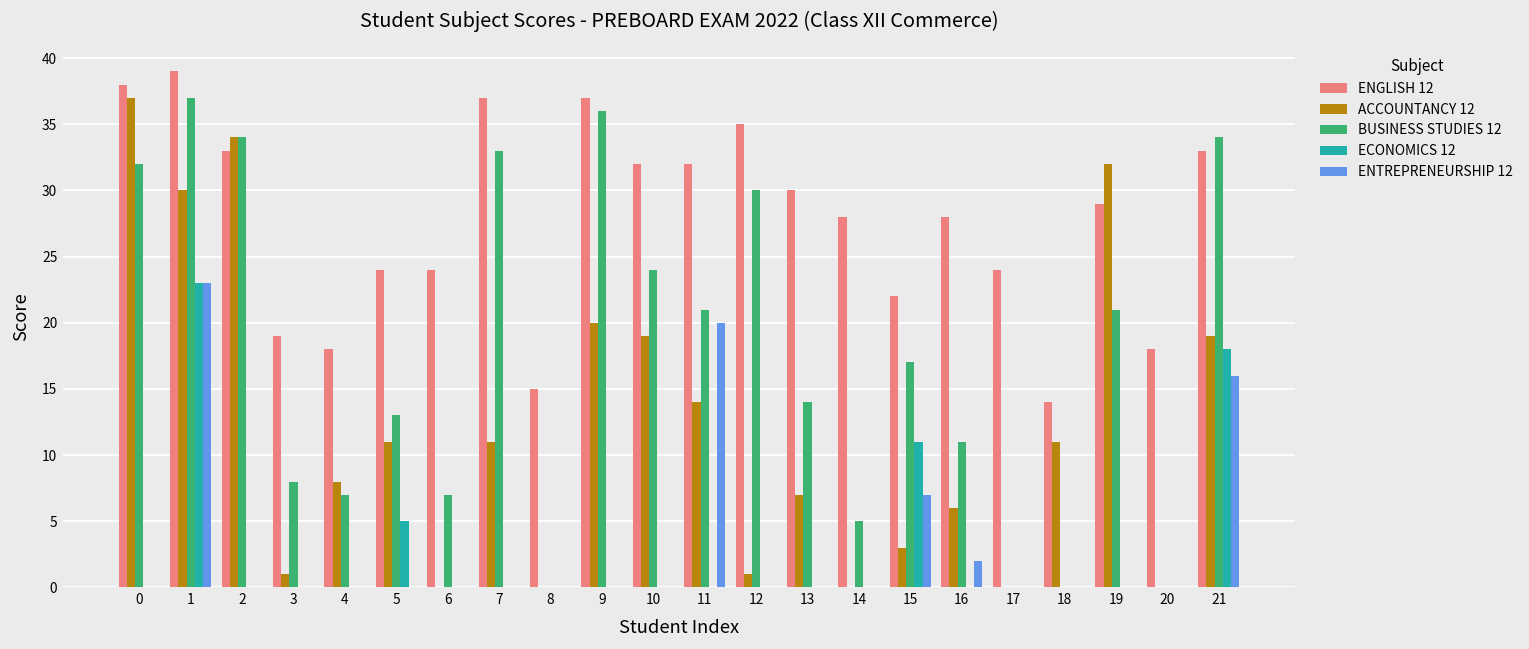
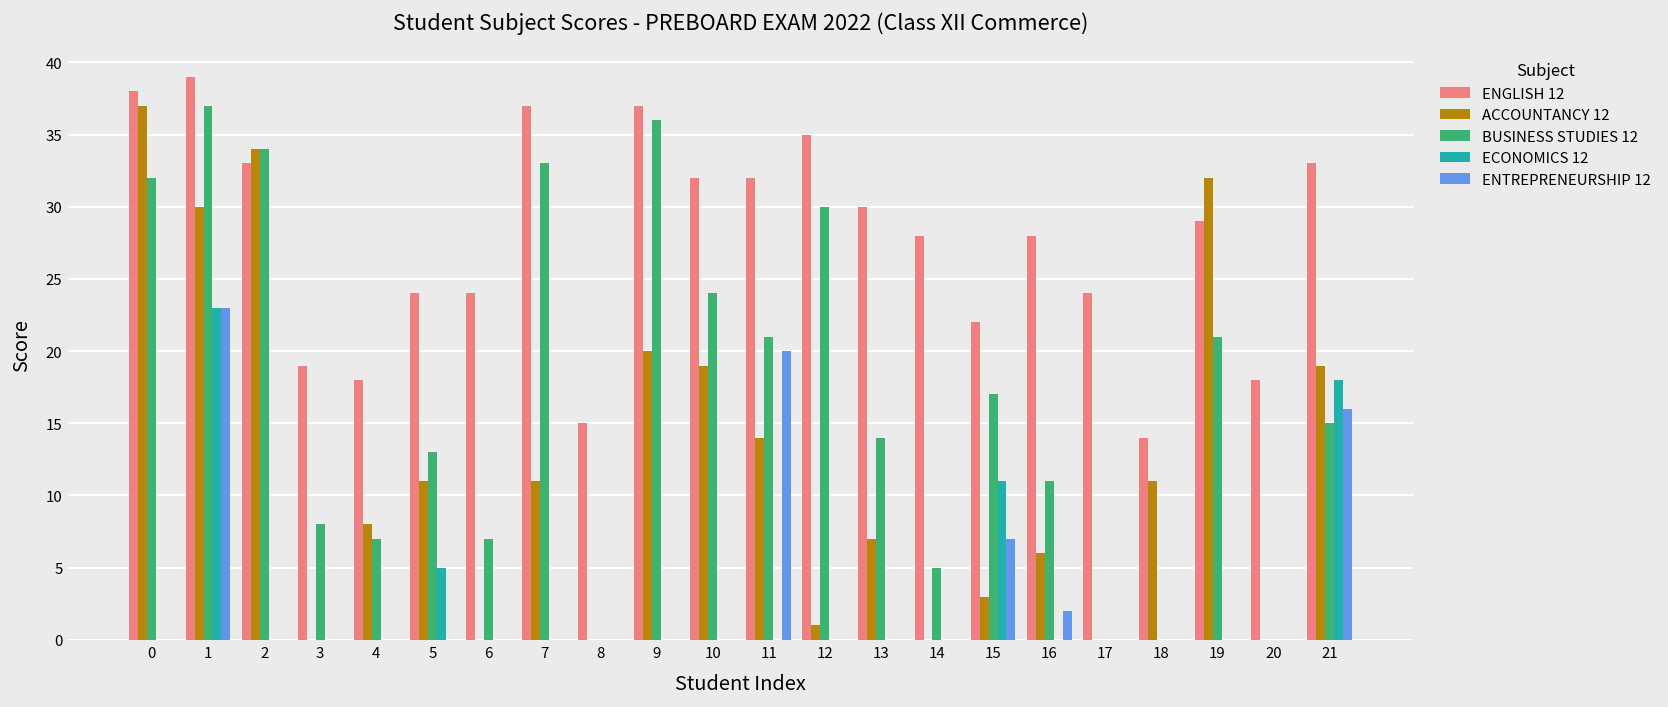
  {
    "ENGLISH 12": {
      "0": 38,
      "1": 39,
      "2": 33,
      "3": 19,
      "4": 18,
      "5": 24,
      "6": 24,
      "7": 37,
      "8": 15,
      "9": 37,
      "10": 32,
      "11": 32,
      "12": 35,
      "13": 30,
      "14": 28,
      "15": 22,
      "16": 28,
      "17": 24,
      "18": 14,
      "19": 29,
      "20": 18,
      "21": 33
    },
    "ACCOUNTANCY 12": {
      "0": 37,
      "1": 30,
      "2": 34,
-     "3": 1,
+     "3": 0,
      "4": 8,
      "5": 11,
      "6": 0,
      "7": 11,
      "8": 0,
      "9": 20,
      "10": 19,
      "11": 14,
      "12": 1,
      "13": 7,
      "14": 0,
      "15": 3,
      "16": 6,
      "17": 0,
      "18": 11,
      "19": 32,
      "20": 0,
      "21": 19
    },
    "BUSINESS STUDIES 12": {
      "0": 32,
      "1": 37,
      "2": 34,
      "3": 8,
      "4": 7,
      "5": 13,
      "6": 7,
      "7": 33,
      "8": 0,
      "9": 36,
      "10": 24,
      "11": 21,
      "12": 30,
      "13": 14,
      "14": 5,
      "15": 17,
      "16": 11,
      "17": 0,
      "18": 0,
      "19": 21,
      "20": 0,
-     "21": 34
+     "21": 15
    },
    "ECONOMICS 12": {
      "0": 0,
      "1": 23,
      "2": 0,
      "3": 0,
      "4": 0,
      "5": 5,
      "6": 0,
      "7": 0,
      "8": 0,
      "9": 0,
      "10": 0,
      "11": 0,
      "12": 0,
      "13": 0,
      "14": 0,
      "15": 11,
      "16": 0,
      "17": 0,
      "18": 0,
      "19": 0,
      "20": 0,
      "21": 18
    },
    "ENTREPRENEURSHIP 12": {
      "0": 0,
      "1": 23,
      "2": 0,
      "3": 0,
      "4": 0,
      "5": 0,
      "6": 0,
      "7": 0,
      "8": 0,
      "9": 0,
      "10": 0,
      "11": 20,
      "12": 0,
      "13": 0,
      "14": 0,
      "15": 7,
      "16": 2,
      "17": 0,
      "18": 0,
      "19": 0,
      "20": 0,
      "21": 16
    }
  }
